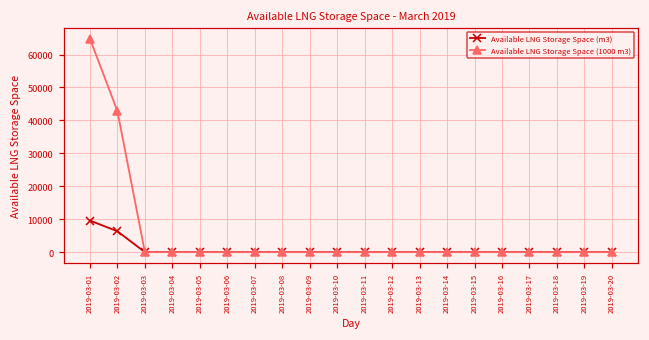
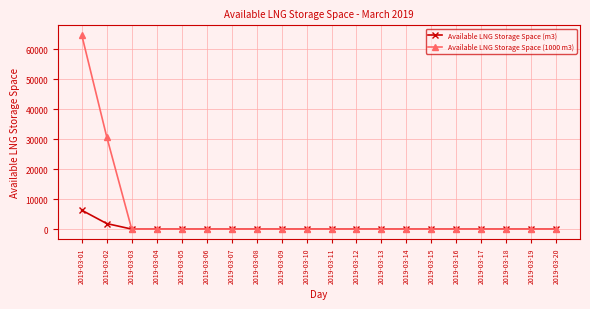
  {
    "Available LNG Storage Space (m3)": {
-     "2019-03-01": 10000,
-     "2019-03-02": 6000
+     "2019-03-01": 6000,
+     "2019-03-02": 2000
    },
    "Available LNG Storage Space (1000 m3)": {
      "2019-03-01": 65000,
-     "2019-03-02": 43000
+     "2019-03-02": 31000
    }
  }
